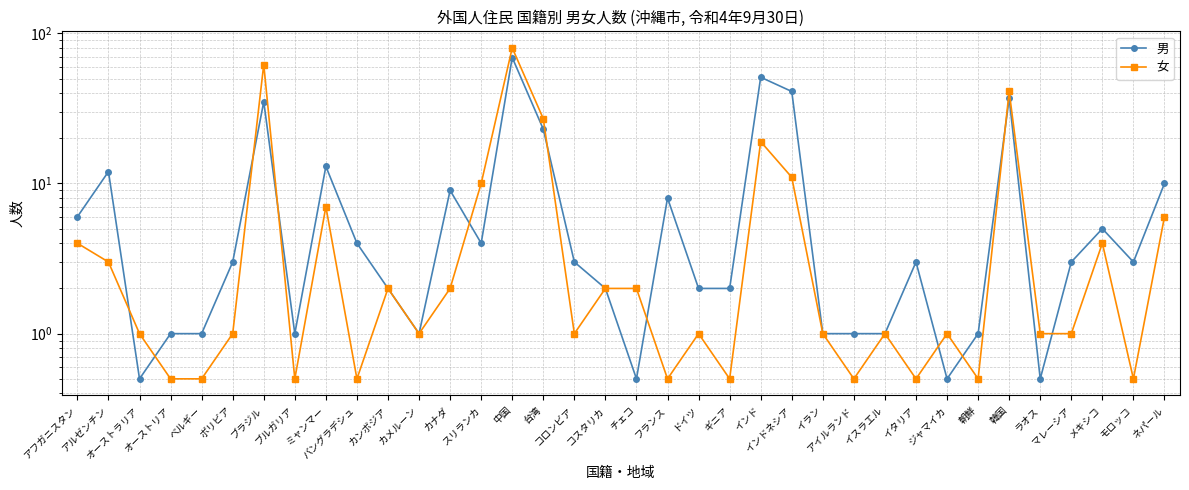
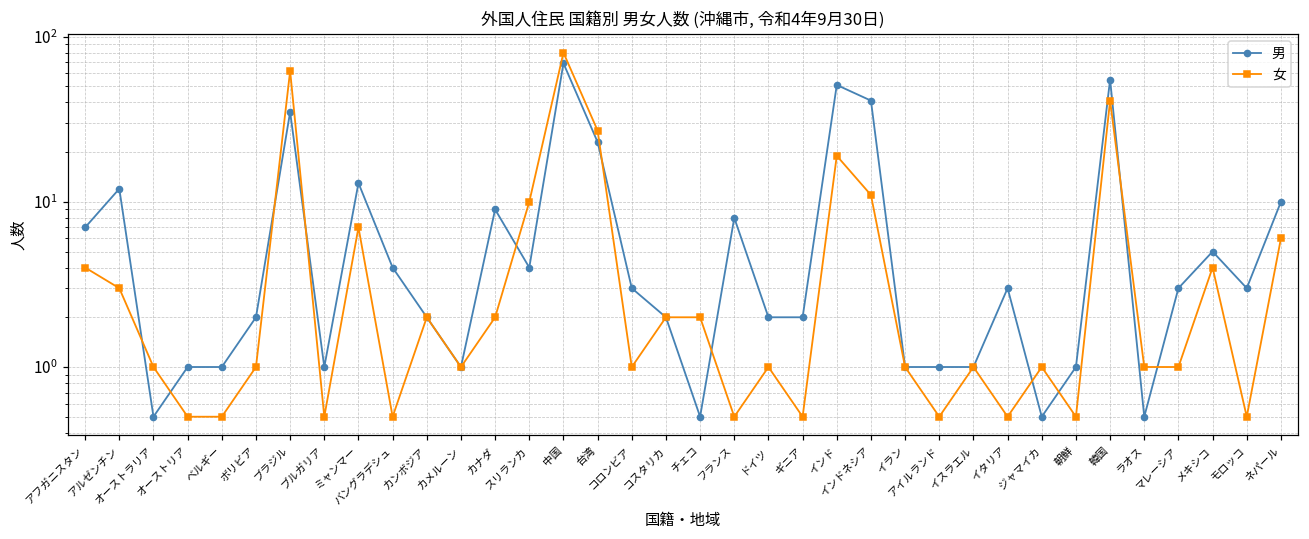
  {
    "男": {
-     "アフガニスタン": 6,
+     "アフガニスタン": 7,
      "アルゼンチン": 12,
      "オーストラリア": 0.50,
      "オーストリア": 1,
      "ベルギー": 1,
-     "ボリビア": 3,
+     "ボリビア": 2,
      "ブラジル": 35,
      "ブルガリア": 1,
      "ミャンマー": 13,
      "バングラデシュ": 4,
      "カナダ": 9,
      "スリランカ": 4,
      "中国": 70,
      "台湾": 23,
      "コロンビア": 3,
      "チェコ": 0.50,
      "フランス": 8,
      "ドイツ": 2,
      "ギニア": 2,
      "インド": 51,
      "インドネシア": 41,
      "アイルランド": 1,
      "イタリア": 3,
      "ジャマイカ": 0.50,
      "朝鮮": 1,
-     "韓国": 37,
+     "韓国": 55,
      "ラオス": 0.50,
      "マレーシア": 3,
      "メキシコ": 5,
      "モロッコ": 3,
      "ネパール": 10
    },
    "女": {
      "アフガニスタン": 4,
      "アルゼンチン": 3,
      "オーストラリア": 1,
      "オーストリア": 0.50,
      "ベルギー": 0.50,
      "ボリビア": 1,
      "ブラジル": 62,
      "ブルガリア": 0.50,
      "ミャンマー": 7,
      "バングラデシュ": 0.50,
      "カナダ": 2,
      "スリランカ": 10,
      "中国": 80,
      "台湾": 27,
      "コロンビア": 1,
      "チェコ": 2,
      "フランス": 0.50,
      "ドイツ": 1,
      "ギニア": 0.50,
      "インド": 19,
      "インドネシア": 11,
      "アイルランド": 0.50,
      "イタリア": 0.50,
      "ジャマイカ": 1,
      "朝鮮": 0.50,
      "韓国": 41,
      "ラオス": 1,
      "マレーシア": 1,
      "メキシコ": 4,
      "モロッコ": 0.50,
      "ネパール": 6
    }
  }
